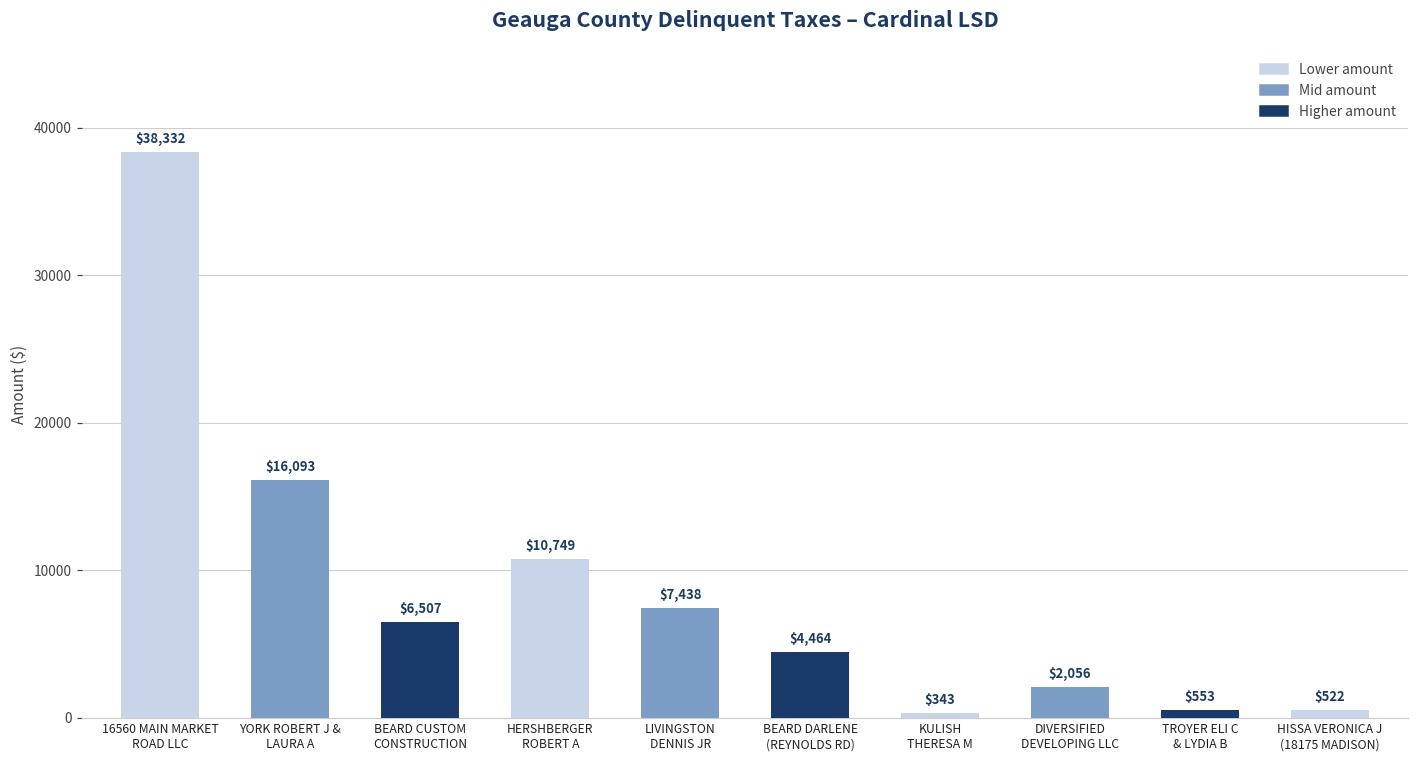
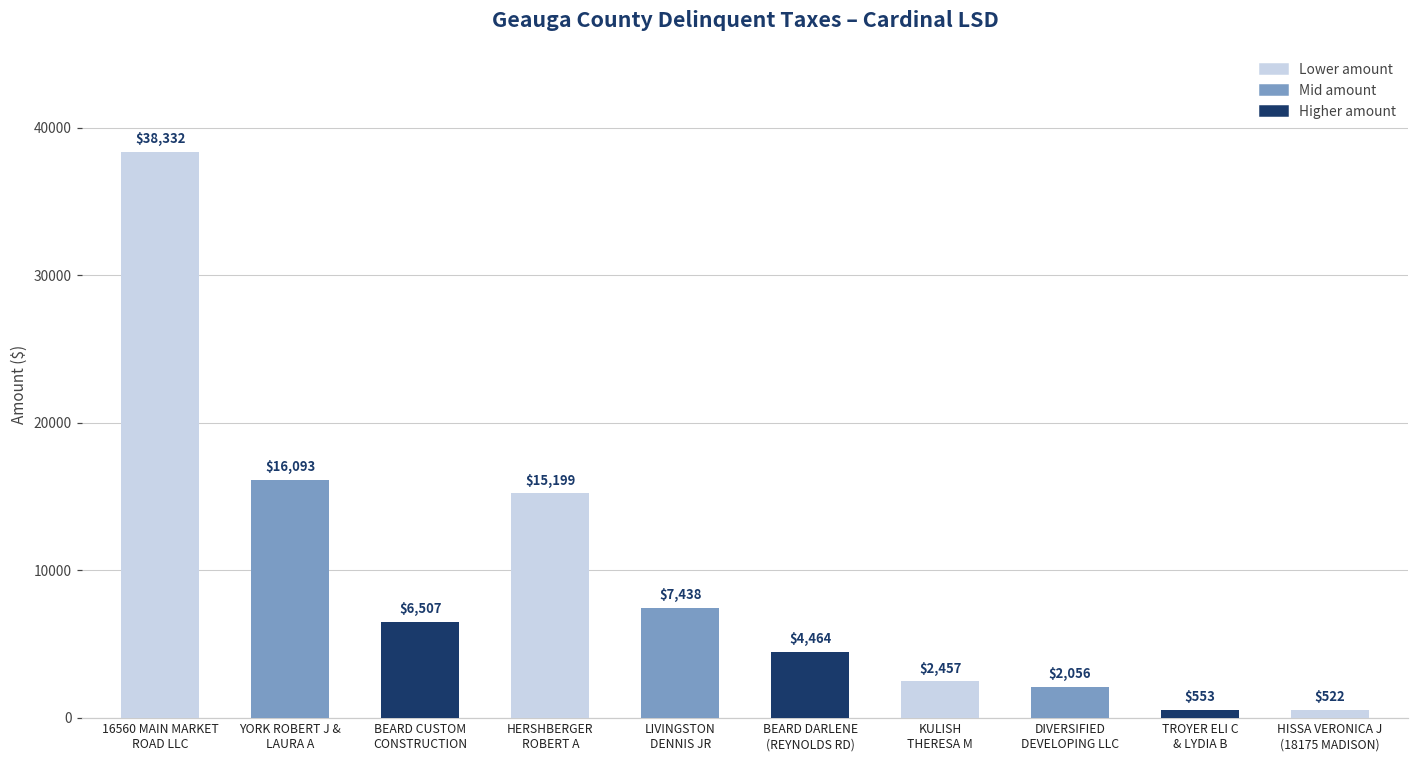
  {
    "16560 MAIN MARKET ROAD LLC": "$38,332",
    "YORK ROBERT J & LAURA A": "$16,093",
    "BEARD CUSTOM CONSTRUCTION": "$6,507",
-   "HERSHBERGER ROBERT A": "$10,749",
+   "HERSHBERGER ROBERT A": "$15,199",
    "LIVINGSTON DENNIS JR": "$7,438",
    "BEARD DARLENE (REYNOLDS RD)": "$4,464",
-   "KULISH THERESA M": "$343",
+   "KULISH THERESA M": "$2,457",
    "DIVERSIFIED DEVELOPING LLC": "$2,056",
    "TROYER ELI C & LYDIA B": "$553",
    "HISSA VERONICA J (18175 MADISON)": "$522"
  }
